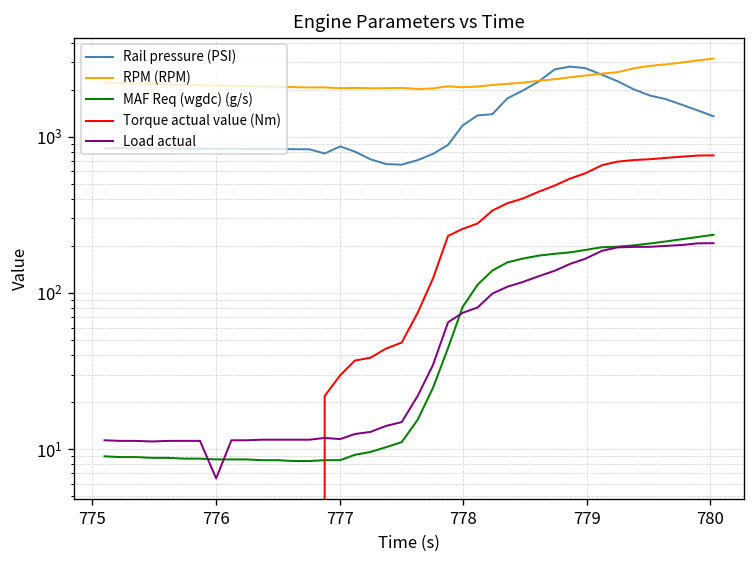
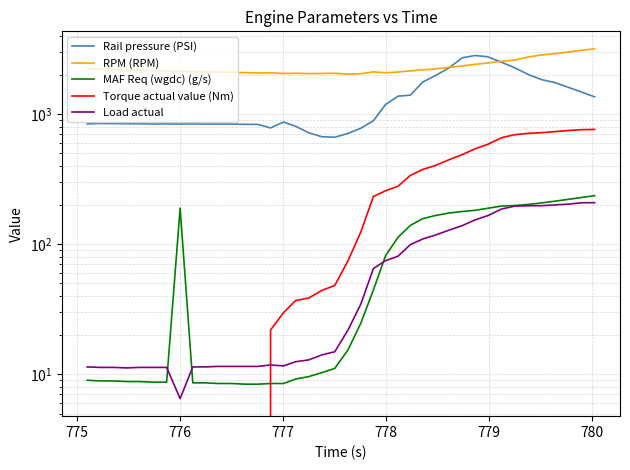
  {
    "Rail pressure (PSI)": {
      "776": 800
    },
    "MAF Req (wgdc) (g/s)": {
-     "776": 9
+     "776": 190
    },
    "Load actual": {
      "776": 7
    }
  }
